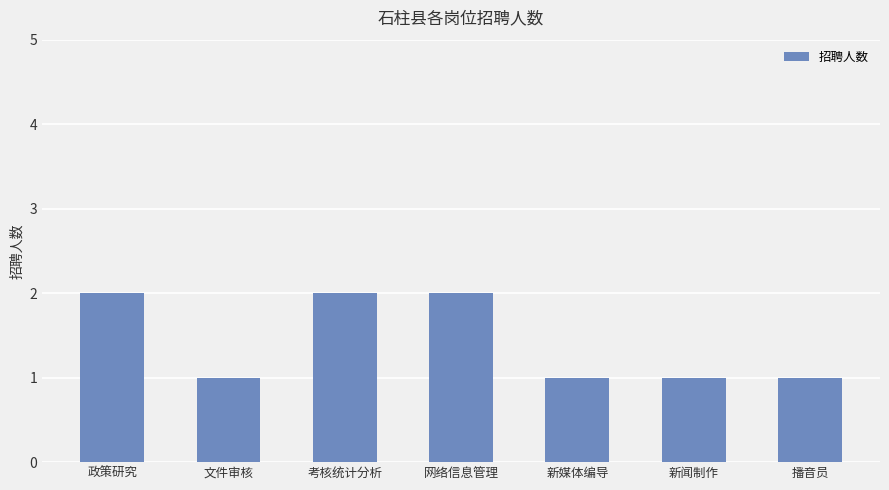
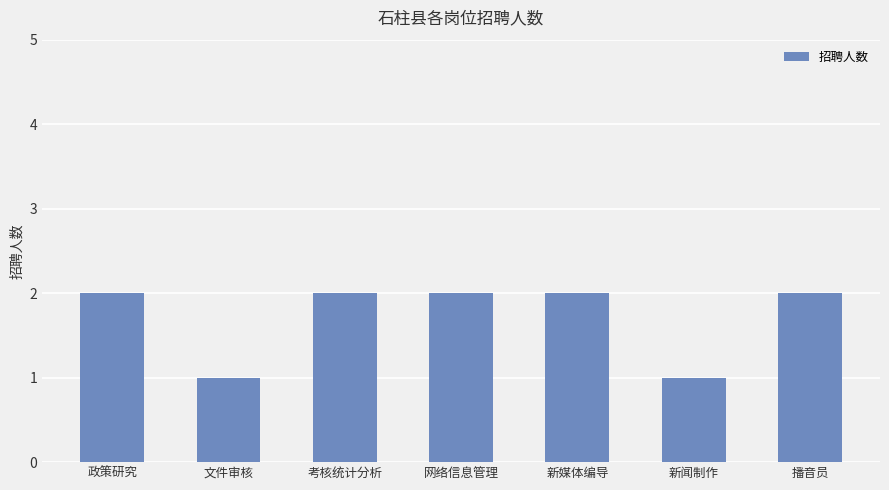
  {
    "政策研究": 2,
    "文件审核": 1,
    "考核统计分析": 2,
    "网络信息管理": 2,
-   "新媒体编导": 1,
+   "新媒体编导": 2,
    "新闻制作": 1,
-   "播音员": 1
+   "播音员": 2
  }
